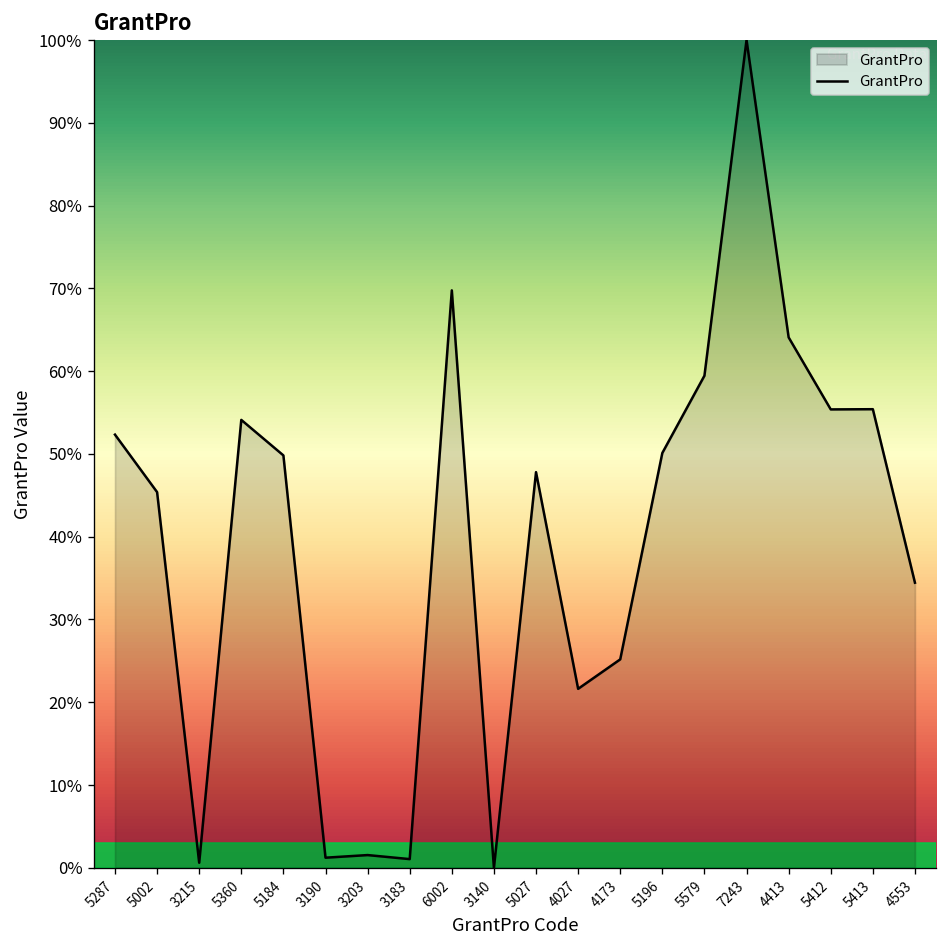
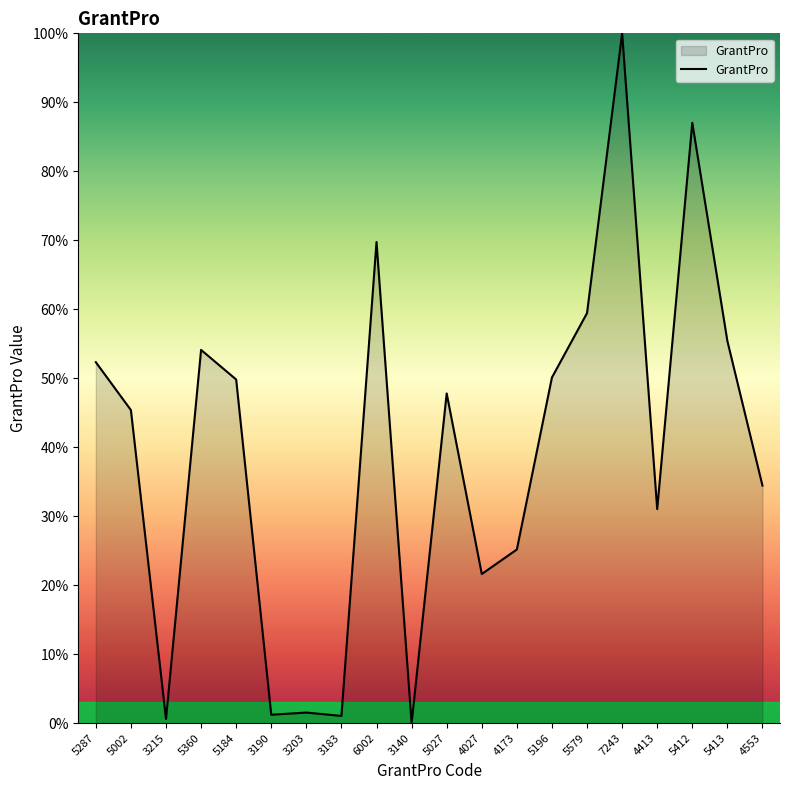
  {
    "5287": "52%",
    "5002": "45%",
    "5360": "54%",
    "5184": "50%",
    "6002": "70%",
    "5027": "48%",
    "4027": "22%",
    "4173": "25%",
    "5196": "50%",
    "5579": "59%",
    "7243": "100%",
-   "4413": "64%",
-   "5412": "55%",
+   "4413": "31%",
+   "5412": "87%",
    "5413": "55%",
    "4553": "34%"
  }
